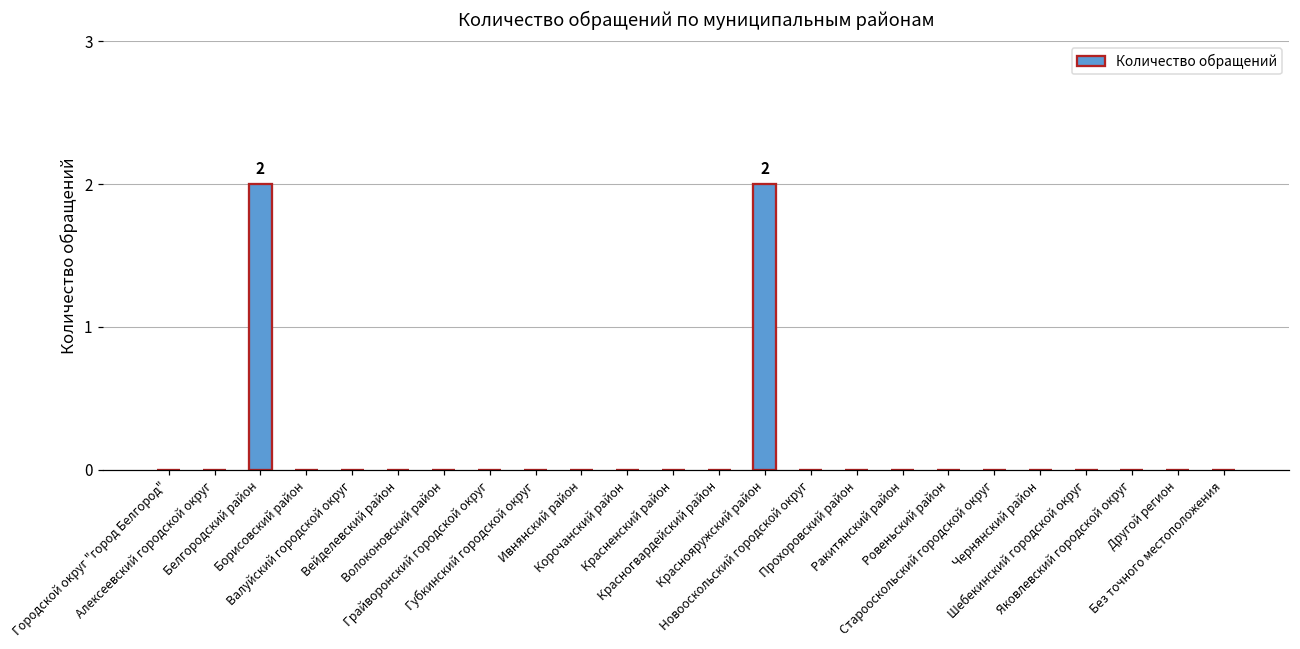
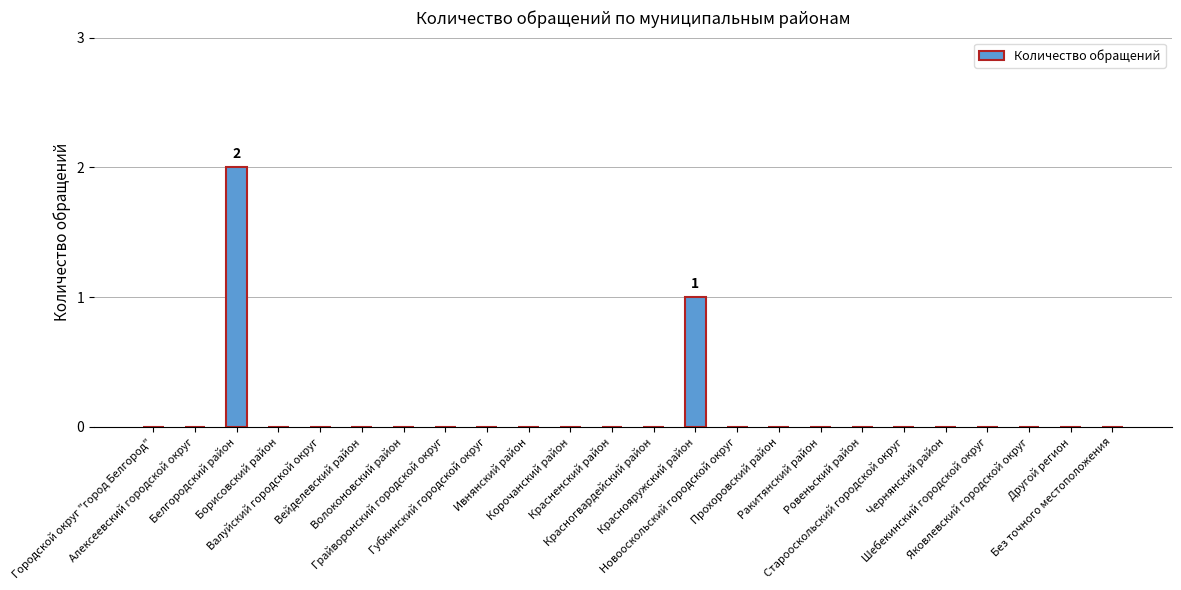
  {
    "Белгородский район": 2,
-   "Краснояружский район": 2
+   "Краснояружский район": 1
  }
